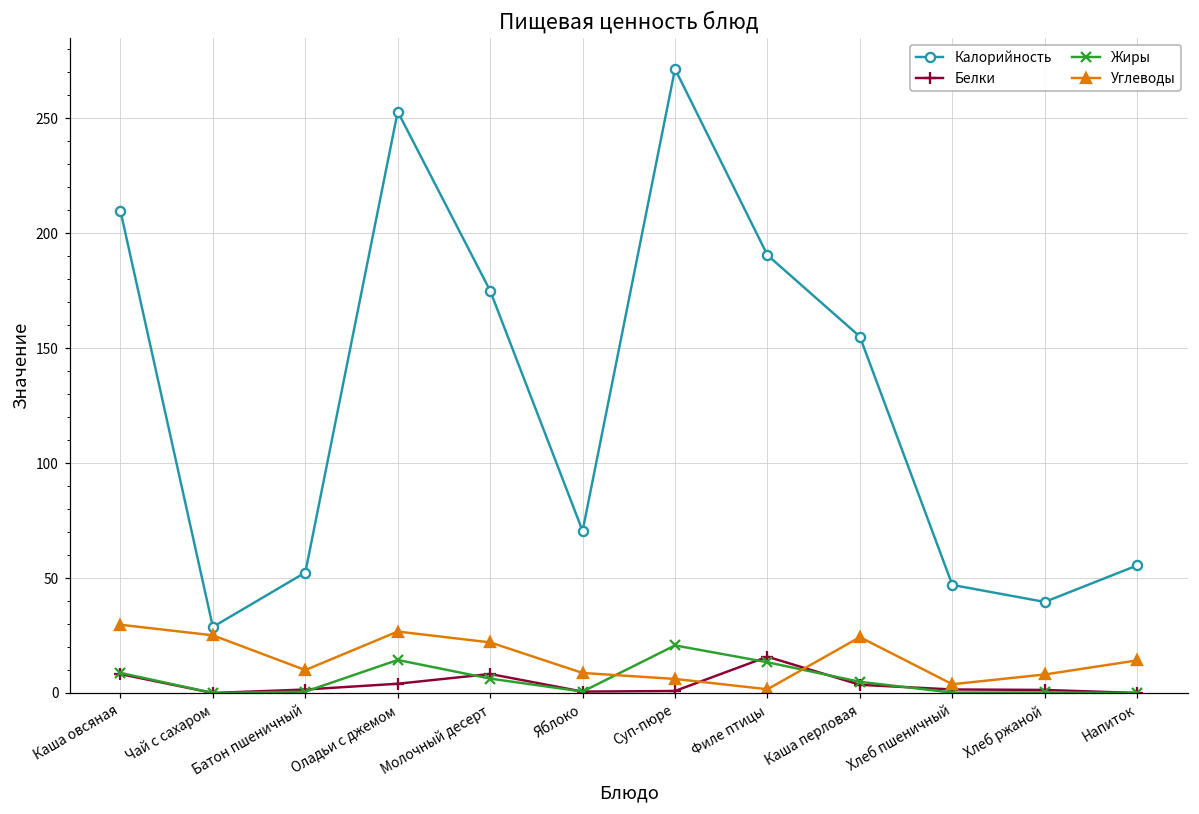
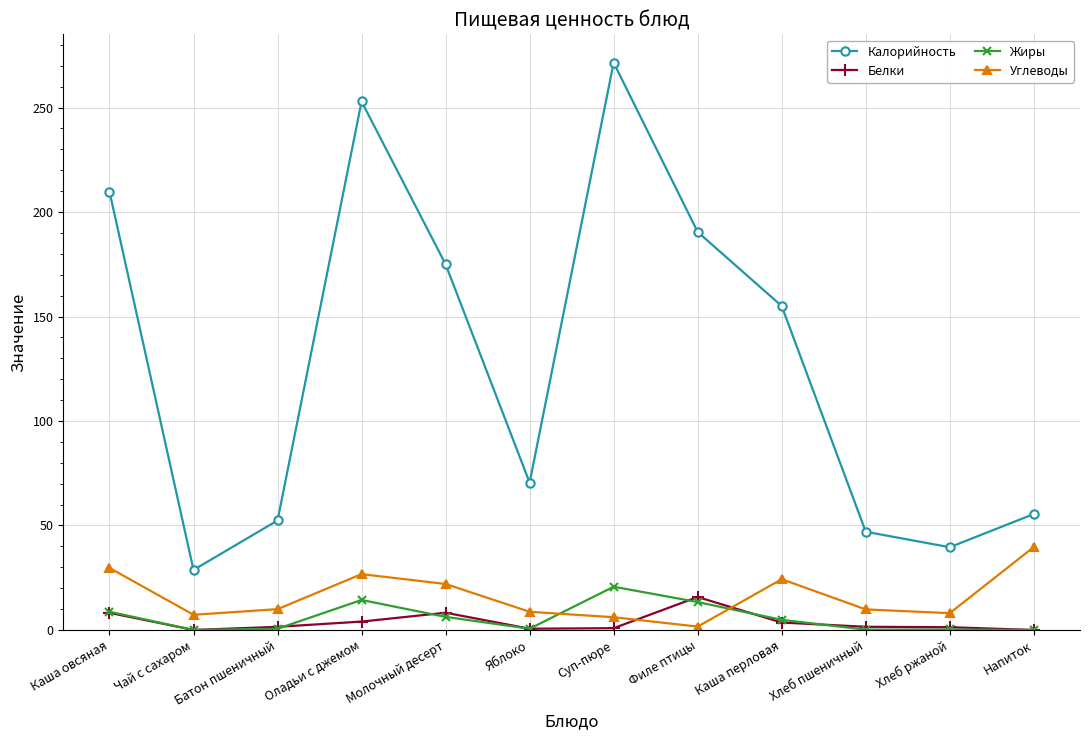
  {
    "Калорийность": {
      "Каша овсяная": 210,
      "Чай с сахаром": 29,
      "Батон пшеничный": 52,
      "Оладьи с джемом": 253,
      "Молочный десерт": 175,
      "Яблоко": 71,
      "Суп-пюре": 271,
      "Филе птицы": 190,
      "Каша перловая": 155,
      "Хлеб пшеничный": 47,
      "Хлеб ржаной": 40,
      "Напиток": 55
    },
    "Белки": {
      "Оладьи с джемом": 4,
      "Молочный десерт": 8,
      "Суп-пюре": 1,
      "Филе птицы": 16,
      "Каша перловая": 4,
      "Хлеб пшеничный": 2
    },
    "Жиры": {
      "Оладьи с джемом": 14,
      "Молочный десерт": 6,
      "Суп-пюре": 21,
      "Филе птицы": 13,
      "Каша перловая": 5,
      "Хлеб пшеничный": 0
    },
    "Углеводы": {
      "Каша овсяная": 30,
-     "Чай с сахаром": 25,
+     "Чай с сахаром": 7,
      "Батон пшеничный": 10,
      "Оладьи с джемом": 27,
      "Молочный десерт": 22,
      "Яблоко": 9,
      "Суп-пюре": 6,
      "Филе птицы": 2,
      "Каша перловая": 24,
-     "Хлеб пшеничный": 4,
+     "Хлеб пшеничный": 10,
      "Хлеб ржаной": 8,
-     "Напиток": 14
+     "Напиток": 40
    }
  }
